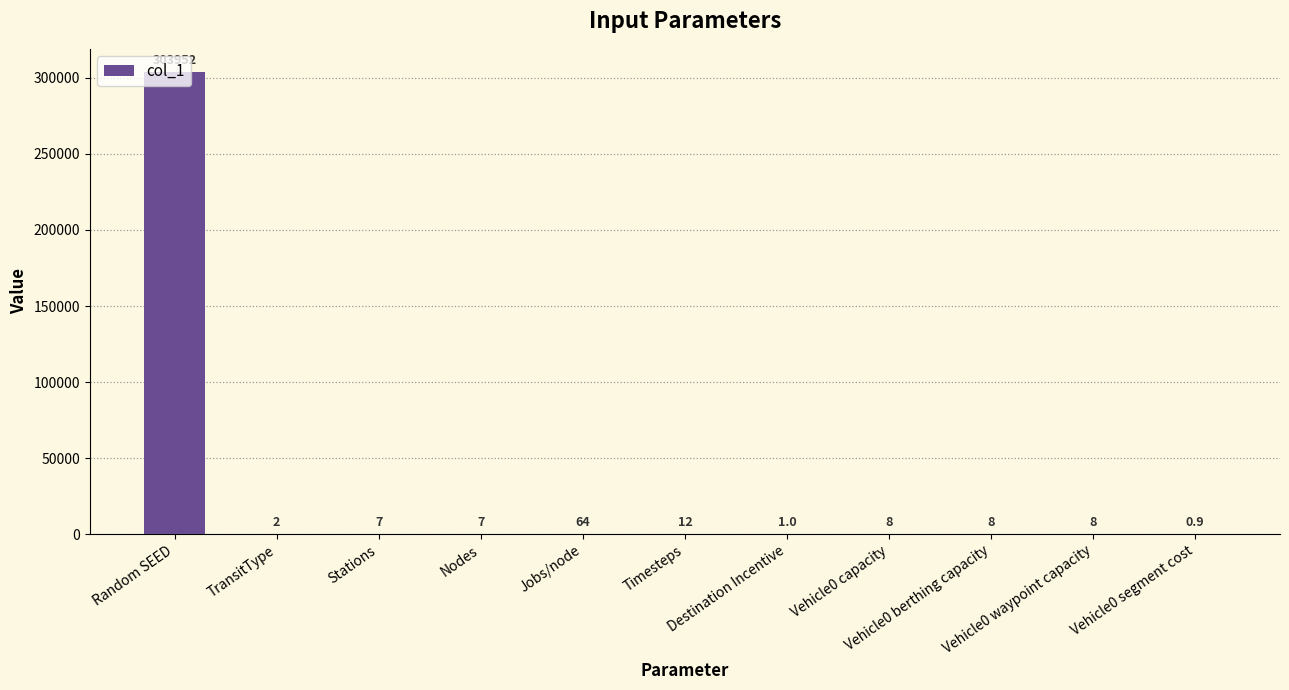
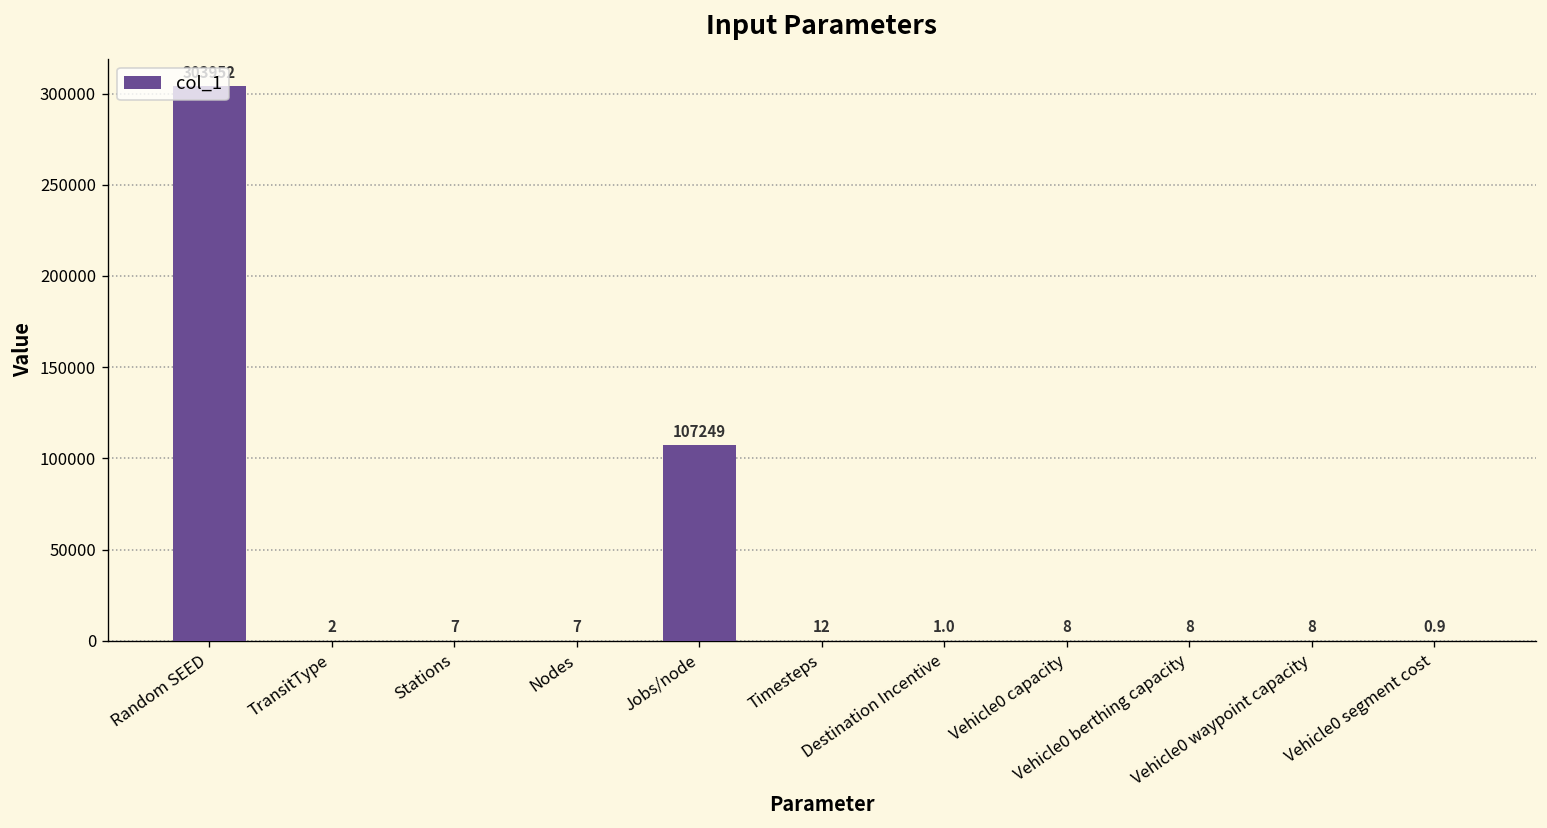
  {
    "TransitType": 2,
    "Stations": 7,
    "Nodes": 7,
-   "Jobs/node": 64,
+   "Jobs/node": 107249,
    "Timesteps": 12,
    "Destination Incentive": 1.0,
    "Vehicle0 capacity": 8,
    "Vehicle0 berthing capacity": 8,
    "Vehicle0 waypoint capacity": 8,
    "Vehicle0 segment cost": 0.9
  }
